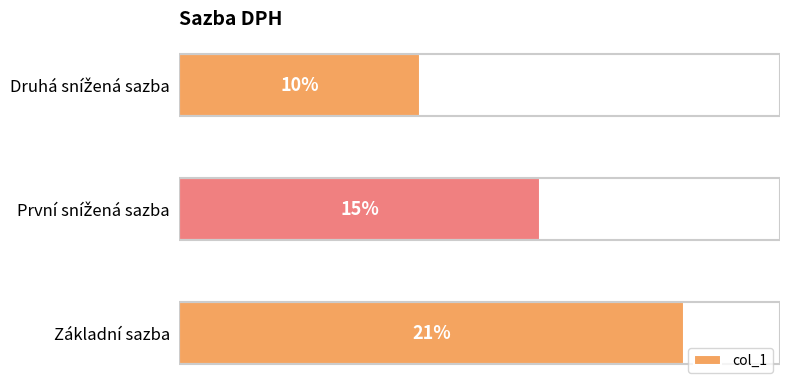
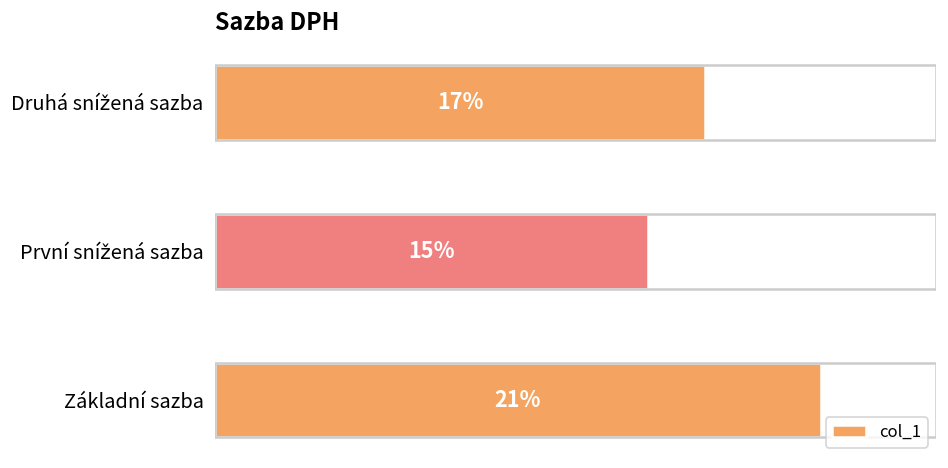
  {
-   "Druhá snížená sazba": "10%",
+   "Druhá snížená sazba": "17%",
    "První snížená sazba": "15%",
    "Základní sazba": "21%"
  }
